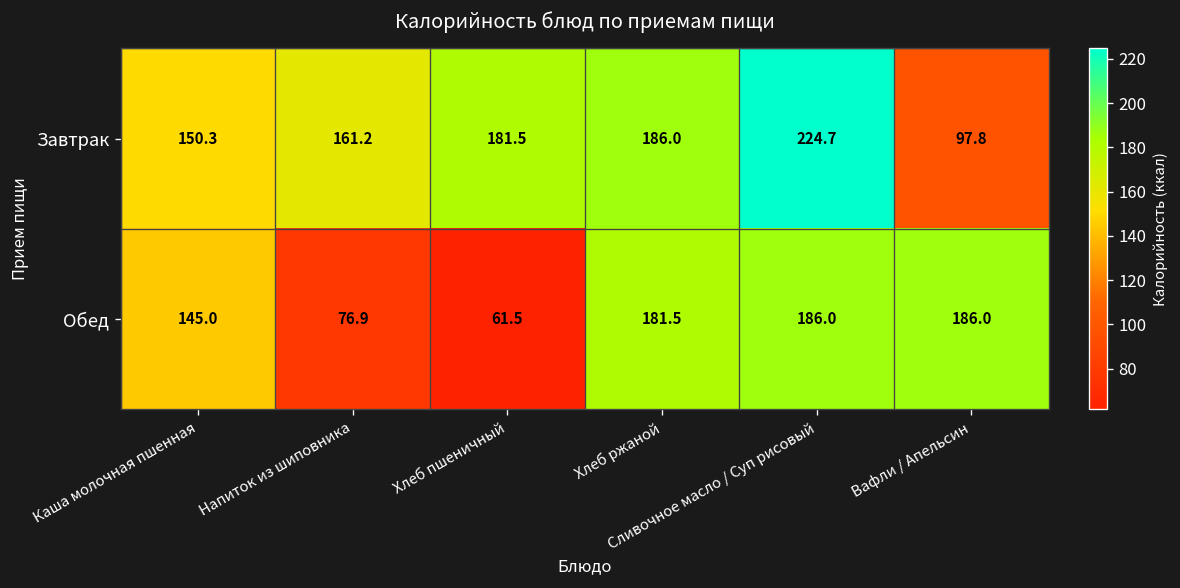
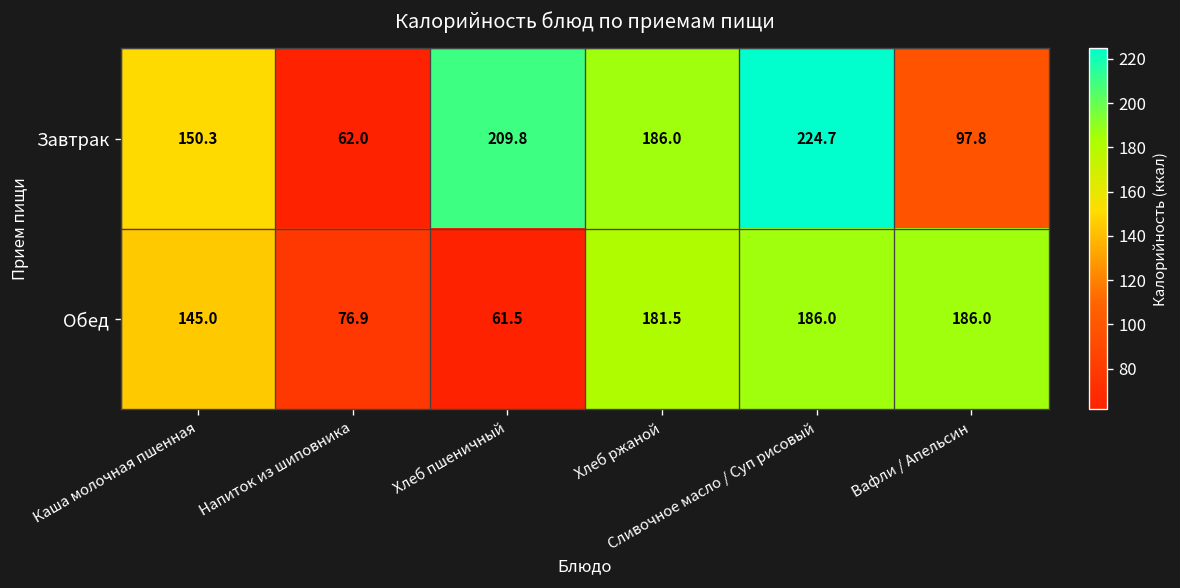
  {
    "Завтрак": {
      "Каша молочная пшенная": 150.3,
-     "Напиток из шиповника": 161.2,
-     "Хлеб пшеничный": 181.5,
+     "Напиток из шиповника": 62.0,
+     "Хлеб пшеничный": 209.8,
      "Хлеб ржаной": 186.0,
      "Сливочное масло / Суп рисовый": 224.7,
      "Вафли / Апельсин": 97.8
    },
    "Обед": {
      "Каша молочная пшенная": 145.0,
      "Напиток из шиповника": 76.9,
      "Хлеб пшеничный": 61.5,
      "Хлеб ржаной": 181.5,
      "Сливочное масло / Суп рисовый": 186.0,
      "Вафли / Апельсин": 186.0
    }
  }
